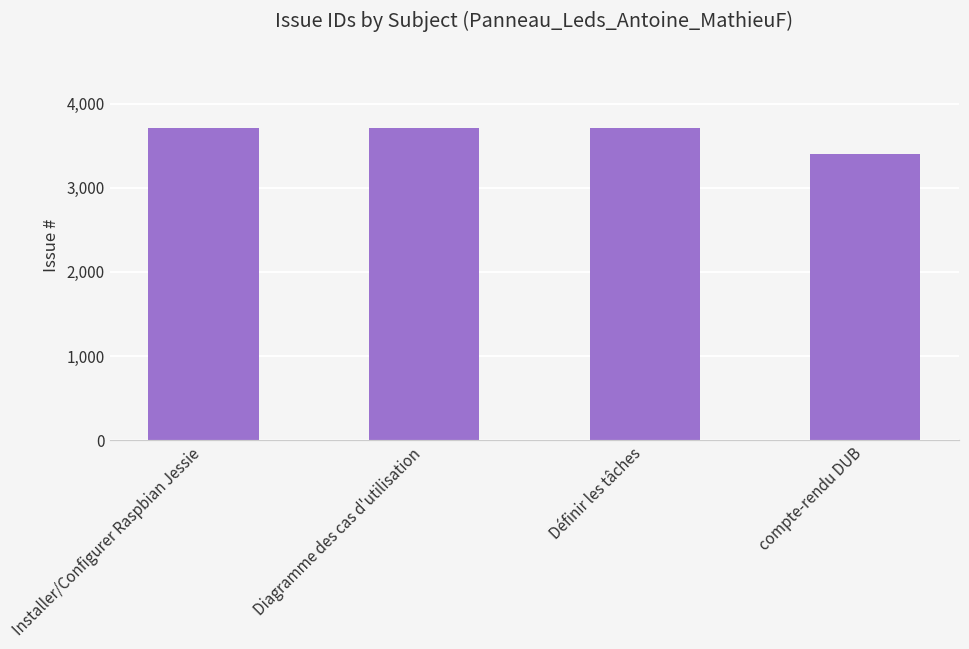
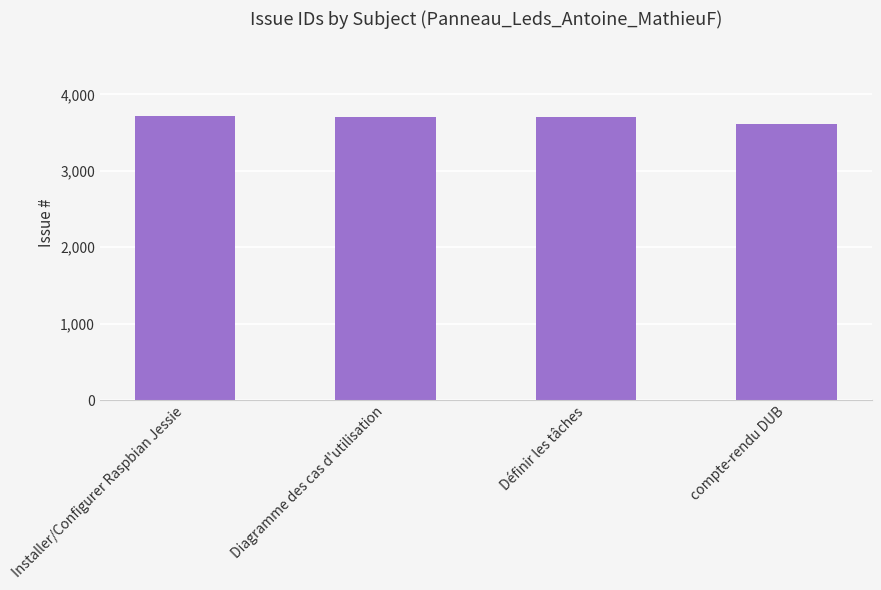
  {
    "Installer/Configurer Raspbian Jessie": "3,700",
    "Diagramme des cas d'utilisation": "3,700",
    "Définir les tâches": "3,700",
-   "compte-rendu DUB": "3,400"
+   "compte-rendu DUB": "3,600"
  }
